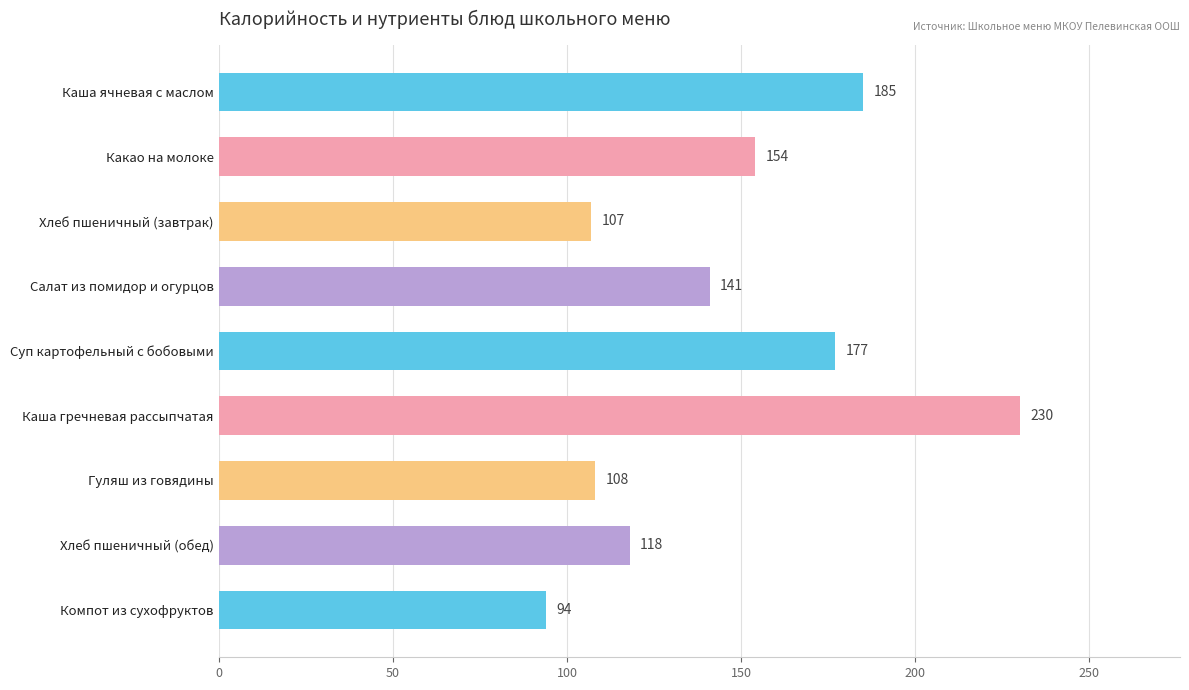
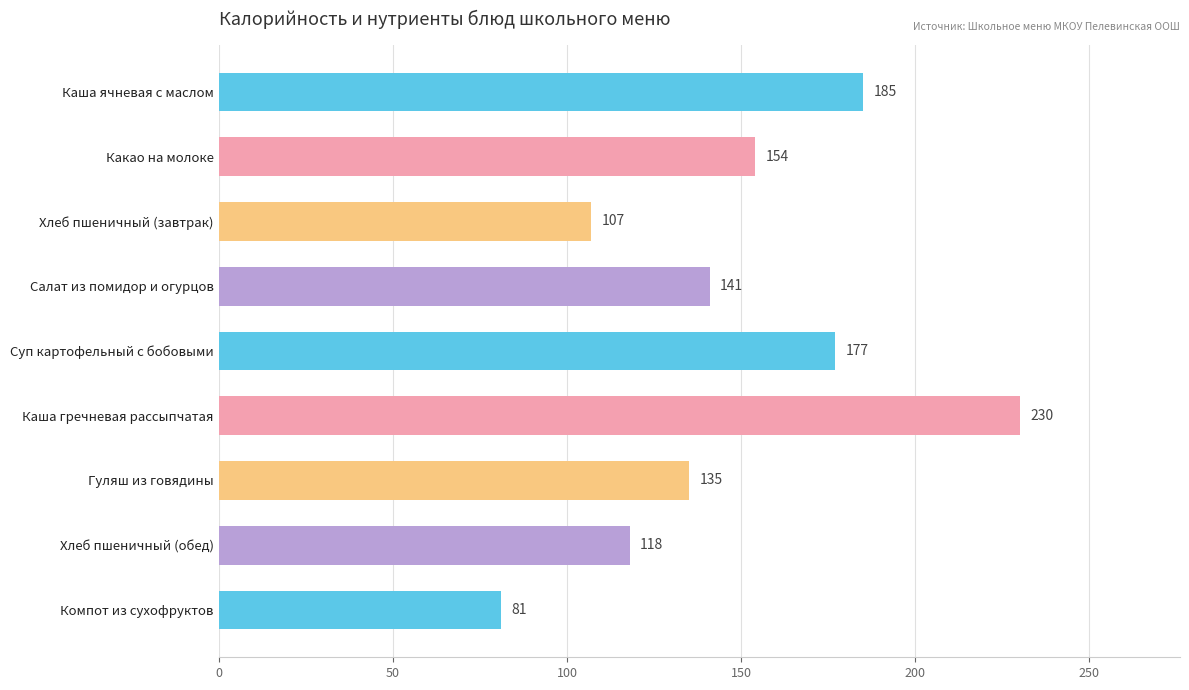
  {
    "Каша ячневая с маслом": 185,
    "Какао на молоке": 154,
    "Хлеб пшеничный (завтрак)": 107,
    "Салат из помидор и огурцов": 141,
    "Суп картофельный с бобовыми": 177,
    "Каша гречневая рассыпчатая": 230,
-   "Гуляш из говядины": 108,
+   "Гуляш из говядины": 135,
    "Хлеб пшеничный (обед)": 118,
-   "Компот из сухофруктов": 94
+   "Компот из сухофруктов": 81
  }
